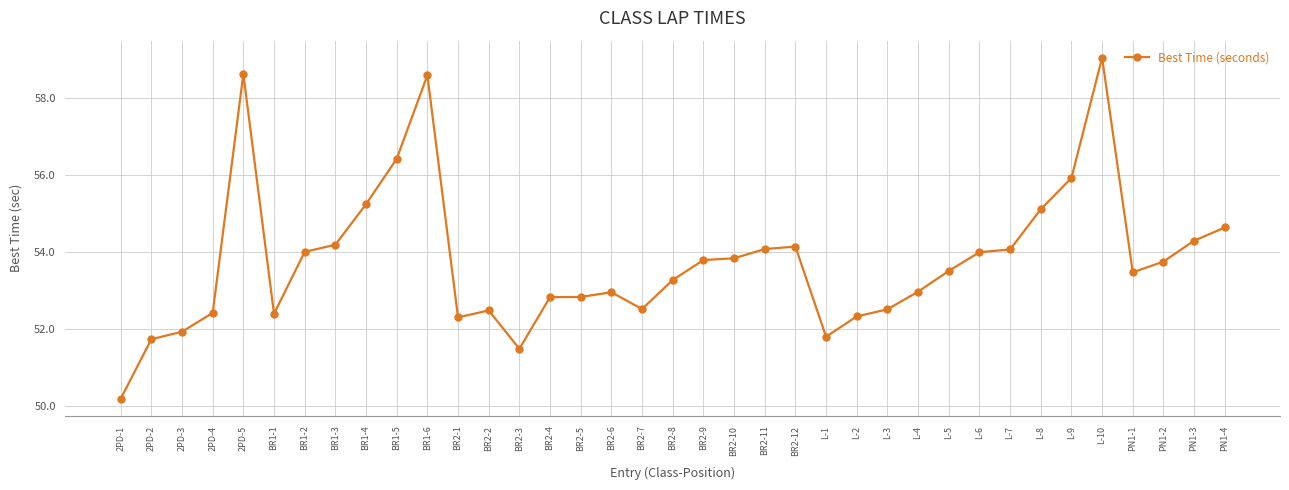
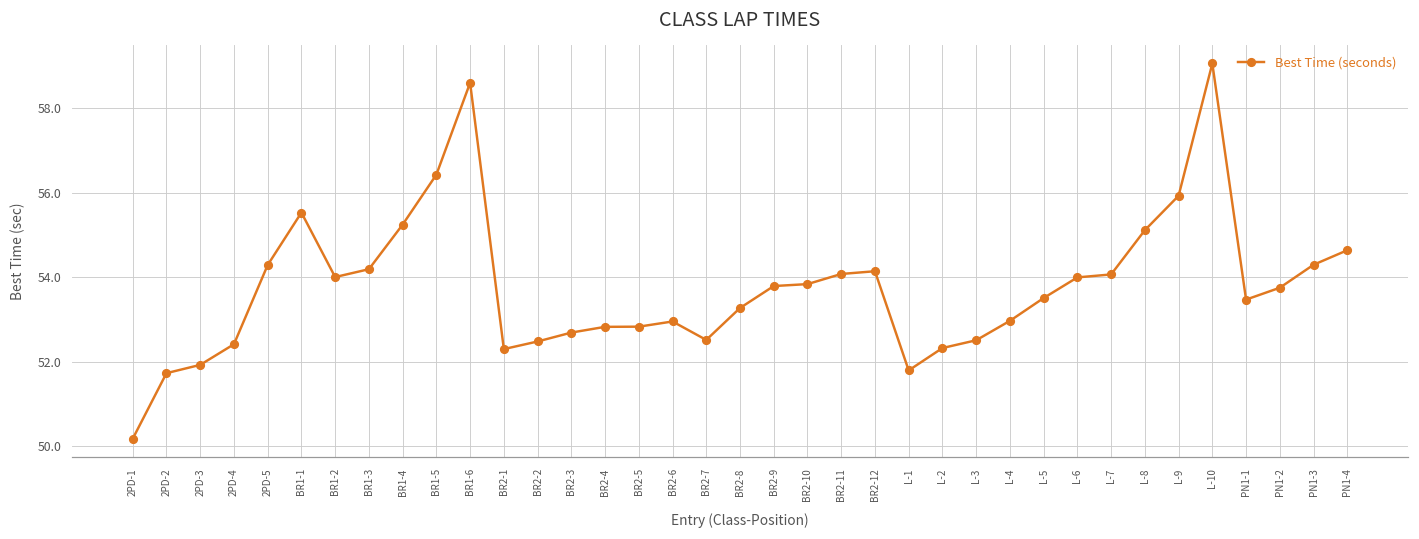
  {
    "2PD-1": 50.2,
    "2PD-2": 51.7,
    "2PD-3": 51.9,
    "2PD-4": 52.4,
-   "2PD-5": 58.6,
-   "BR1-1": 52.4,
+   "2PD-5": 54.3,
+   "BR1-1": 55.5,
    "BR1-2": 54.0,
    "BR1-3": 54.2,
    "BR1-4": 55.2,
    "BR1-5": 56.4,
    "BR1-6": 58.6,
    "BR2-1": 52.3,
    "BR2-2": 52.5,
-   "BR2-3": 51.5,
+   "BR2-3": 52.7,
    "BR2-4": 52.8,
    "BR2-5": 52.8,
    "BR2-6": 53.0,
    "BR2-7": 52.5,
    "BR2-8": 53.3,
    "BR2-9": 53.8,
    "BR2-10": 53.8,
    "BR2-11": 54.1,
    "BR2-12": 54.1,
    "L-1": 51.8,
    "L-2": 52.3,
    "L-3": 52.5,
    "L-4": 53.0,
    "L-5": 53.5,
    "L-6": 54.0,
    "L-7": 54.1,
    "L-8": 55.1,
    "L-9": 55.9,
    "L-10": 59.1,
    "PN1-1": 53.5,
    "PN1-2": 53.8,
    "PN1-3": 54.3,
    "PN1-4": 54.6
  }
